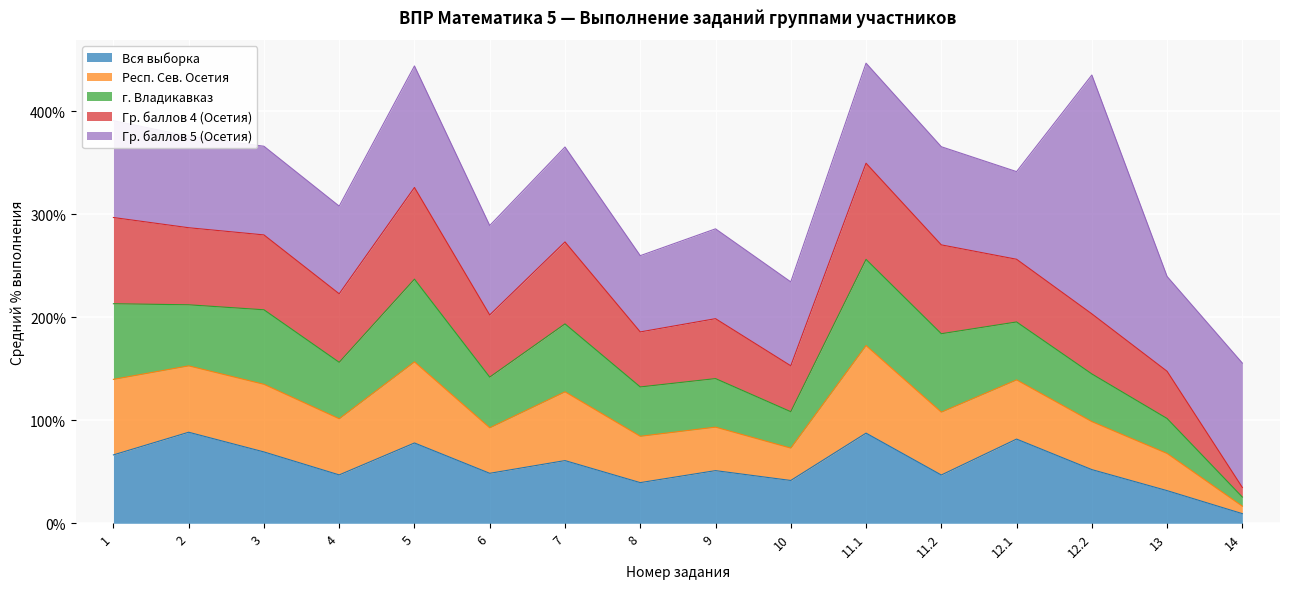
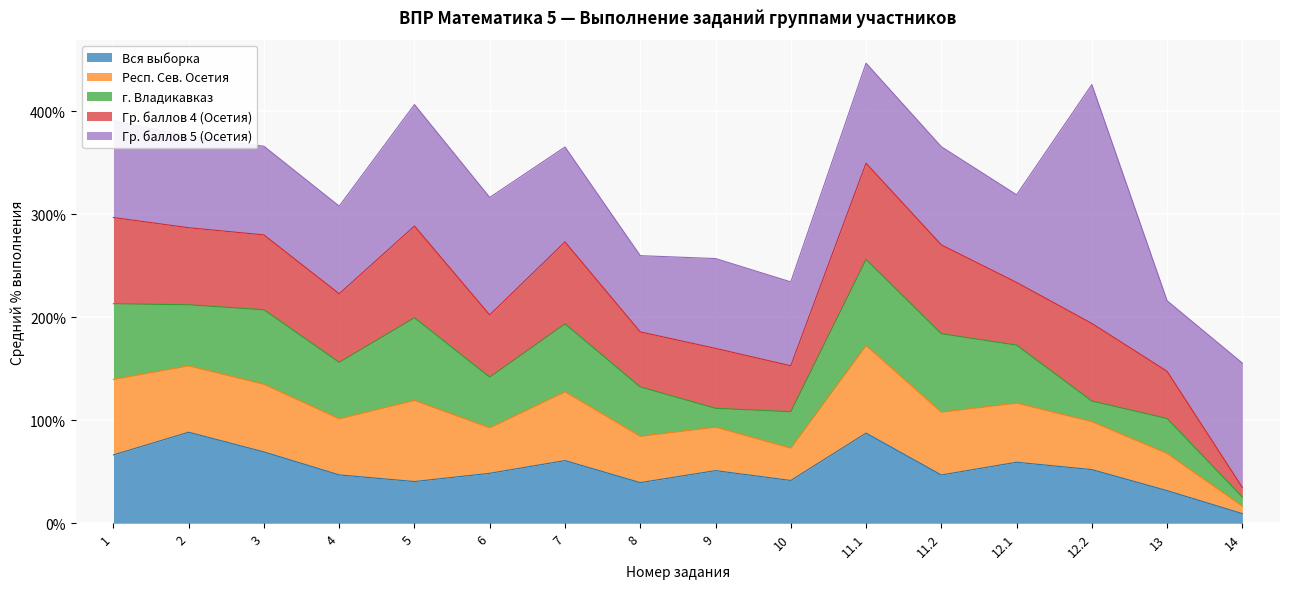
  {
    "Вся выборка": {
      "1": "66%",
      "2": "88%",
      "3": "69%",
      "4": "47%",
-     "5": "78%",
+     "5": "41%",
      "6": "49%",
      "7": "61%",
      "8": "40%",
      "9": "51%",
      "10": "42%",
      "11.1": "88%",
      "11.2": "47%",
-     "12.1": "82%",
+     "12.1": "59%",
      "12.2": "52%",
      "13": "32%",
      "14": "9%"
    },
    "Респ. Сев. Осетия": {
      "1": "73%",
      "2": "64%",
      "3": "66%",
      "4": "55%",
      "5": "79%",
      "6": "44%",
      "7": "67%",
      "8": "45%",
      "9": "42%",
      "10": "31%",
      "11.1": "85%",
      "11.2": "61%",
      "12.1": "57%",
      "12.2": "47%",
      "13": "36%",
      "14": "7%"
    },
    "г. Владикавказ": {
      "1": "73%",
      "2": "59%",
      "3": "72%",
      "4": "55%",
      "5": "80%",
      "6": "49%",
      "7": "66%",
      "8": "48%",
-     "9": "47%",
+     "9": "18%",
      "10": "35%",
      "11.1": "84%",
      "11.2": "76%",
      "12.1": "56%",
-     "12.2": "46%",
+     "12.2": "20%",
      "13": "34%",
      "14": "9%"
    },
    "Гр. баллов 4 (Осетия)": {
      "1": "84%",
      "2": "75%",
      "3": "73%",
      "4": "67%",
      "5": "89%",
      "6": "60%",
      "7": "80%",
      "8": "53%",
      "9": "58%",
      "10": "45%",
      "11.1": "93%",
      "11.2": "86%",
      "12.1": "61%",
-     "12.2": "58%",
+     "12.2": "75%",
      "13": "46%",
      "14": "9%"
    },
    "Гр. баллов 5 (Осетия)": {
      "3": "86%",
      "4": "85%",
      "5": "118%",
-     "6": "87%",
+     "6": "114%",
      "7": "92%",
      "8": "74%",
      "9": "87%",
      "10": "81%",
      "11.1": "97%",
      "11.2": "95%",
      "12.1": "85%",
      "12.2": "232%",
-     "13": "92%",
+     "13": "69%",
      "14": "121%"
    }
  }
